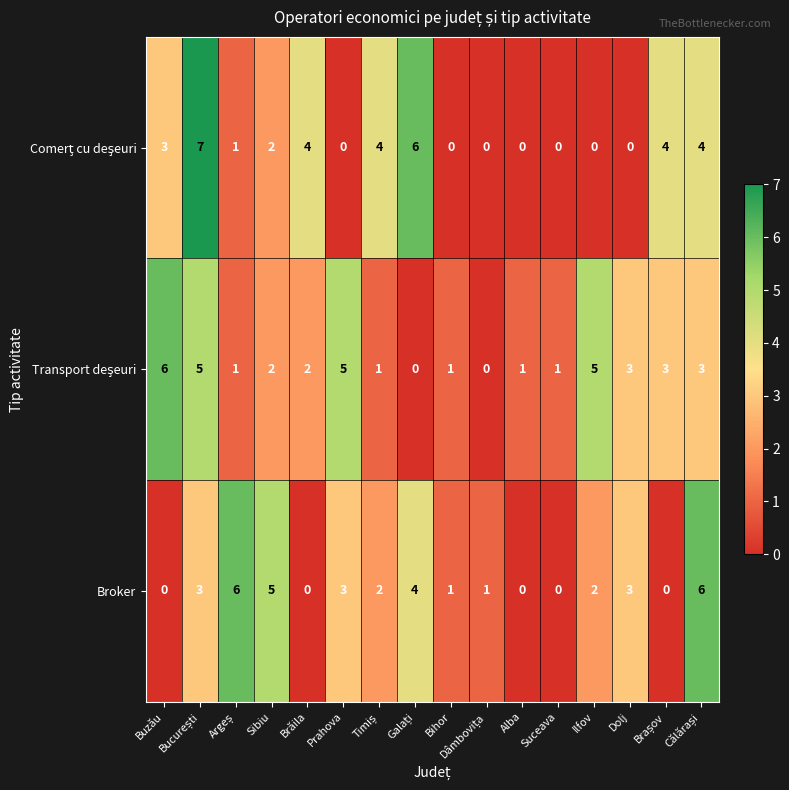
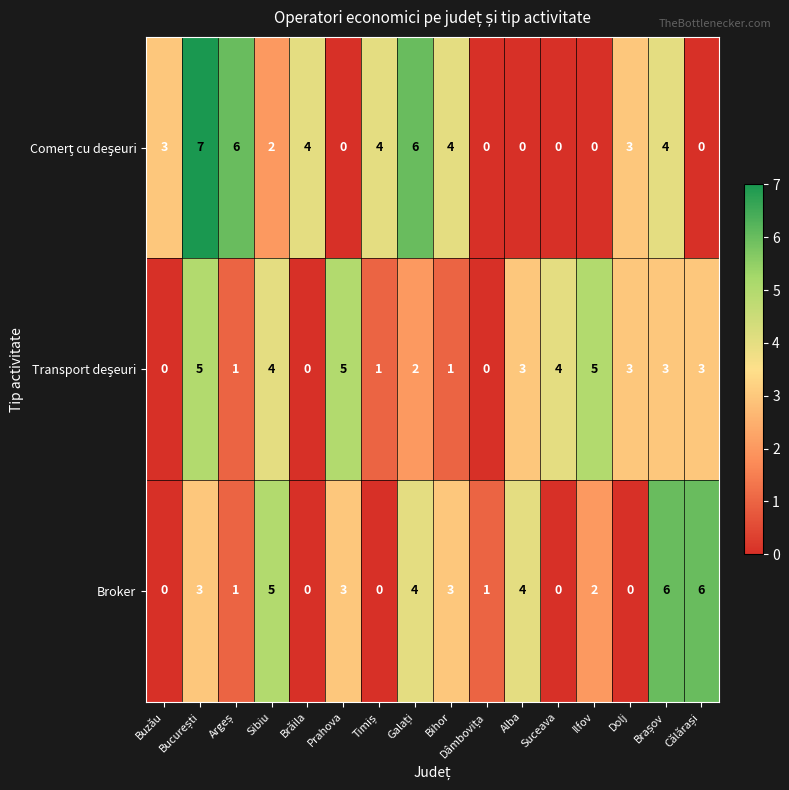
  {
    "Comerţ cu deşeuri": {
      "Buzău": 3,
      "București": 7,
-     "Argeș": 1,
+     "Argeș": 6,
      "Sibiu": 2,
      "Brăila": 4,
      "Prahova": 0,
      "Timiș": 4,
      "Galați": 6,
-     "Bihor": 0,
+     "Bihor": 4,
      "Dâmbovița": 0,
      "Alba": 0,
      "Suceava": 0,
      "Ilfov": 0,
-     "Dolj": 0,
+     "Dolj": 3,
      "Brașov": 4,
-     "Călărași": 4
+     "Călărași": 0
    },
    "Transport deşeuri": {
-     "Buzău": 6,
+     "Buzău": 0,
      "București": 5,
      "Argeș": 1,
-     "Sibiu": 2,
-     "Brăila": 2,
+     "Sibiu": 4,
+     "Brăila": 0,
      "Prahova": 5,
      "Timiș": 1,
-     "Galați": 0,
+     "Galați": 2,
      "Bihor": 1,
      "Dâmbovița": 0,
-     "Alba": 1,
-     "Suceava": 1,
+     "Alba": 3,
+     "Suceava": 4,
      "Ilfov": 5,
      "Dolj": 3,
      "Brașov": 3,
      "Călărași": 3
    },
    "Broker": {
      "Buzău": 0,
      "București": 3,
-     "Argeș": 6,
+     "Argeș": 1,
      "Sibiu": 5,
      "Brăila": 0,
      "Prahova": 3,
-     "Timiș": 2,
+     "Timiș": 0,
      "Galați": 4,
-     "Bihor": 1,
+     "Bihor": 3,
      "Dâmbovița": 1,
-     "Alba": 0,
+     "Alba": 4,
      "Suceava": 0,
      "Ilfov": 2,
-     "Dolj": 3,
-     "Brașov": 0,
+     "Dolj": 0,
+     "Brașov": 6,
      "Călărași": 6
    }
  }
